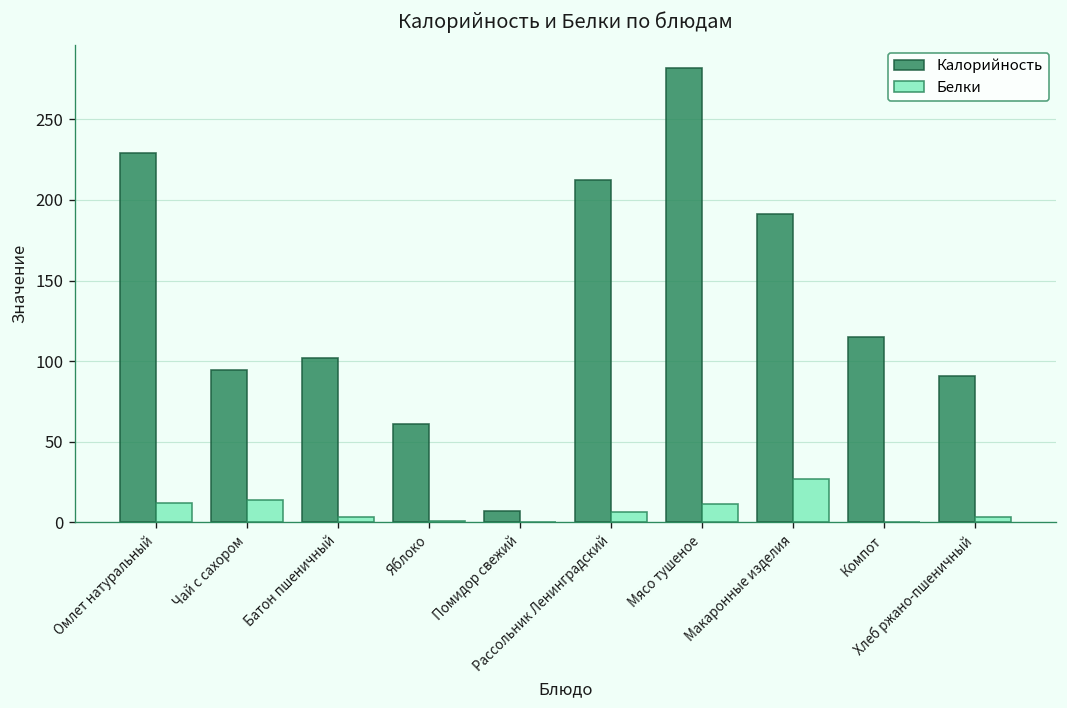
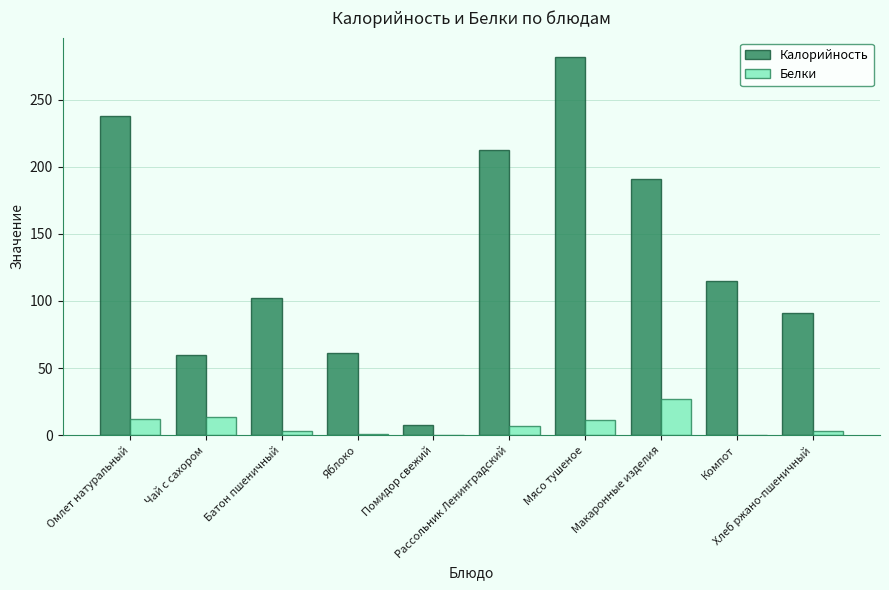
  {
    "Калорийность": {
-     "Омлет натуральный": 229,
-     "Чай с сахором": 94,
+     "Омлет натуральный": 238,
+     "Чай с сахором": 60,
      "Батон пшеничный": 102,
      "Яблоко": 61,
      "Помидор свежий": 7,
      "Рассольник Ленинградский": 213,
      "Мясо тушеное": 282,
      "Макаронные изделия": 191,
      "Компот": 115,
      "Хлеб ржано-пшеничный": 91
    },
    "Белки": {
      "Омлет натуральный": 12,
      "Чай с сахором": 14,
      "Батон пшеничный": 3,
      "Рассольник Ленинградский": 7,
      "Мясо тушеное": 11,
      "Макаронные изделия": 27,
      "Хлеб ржано-пшеничный": 3
    }
  }
